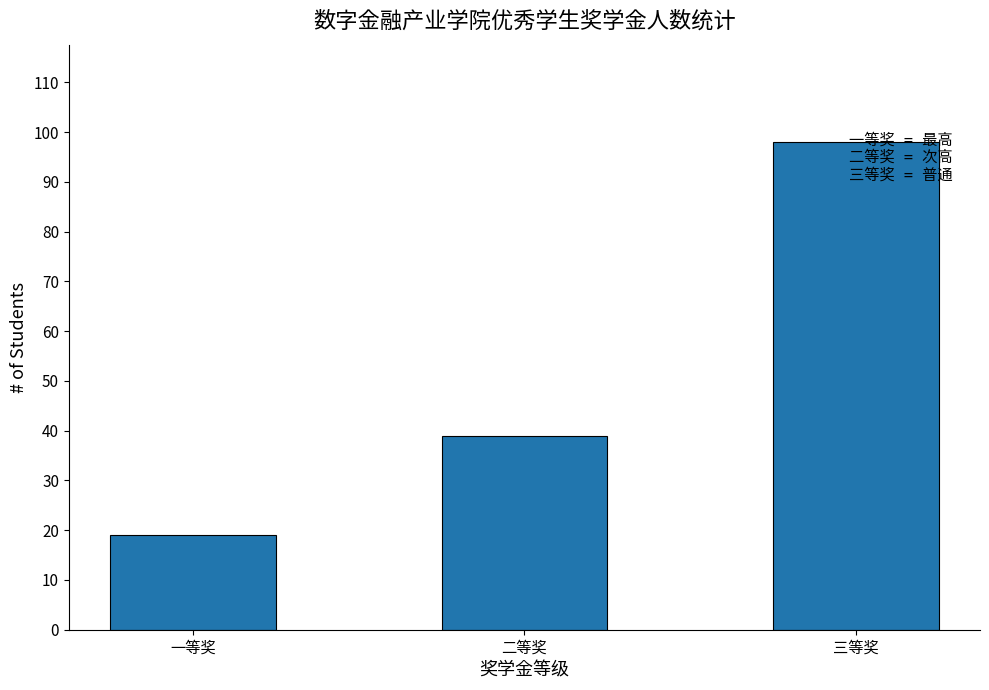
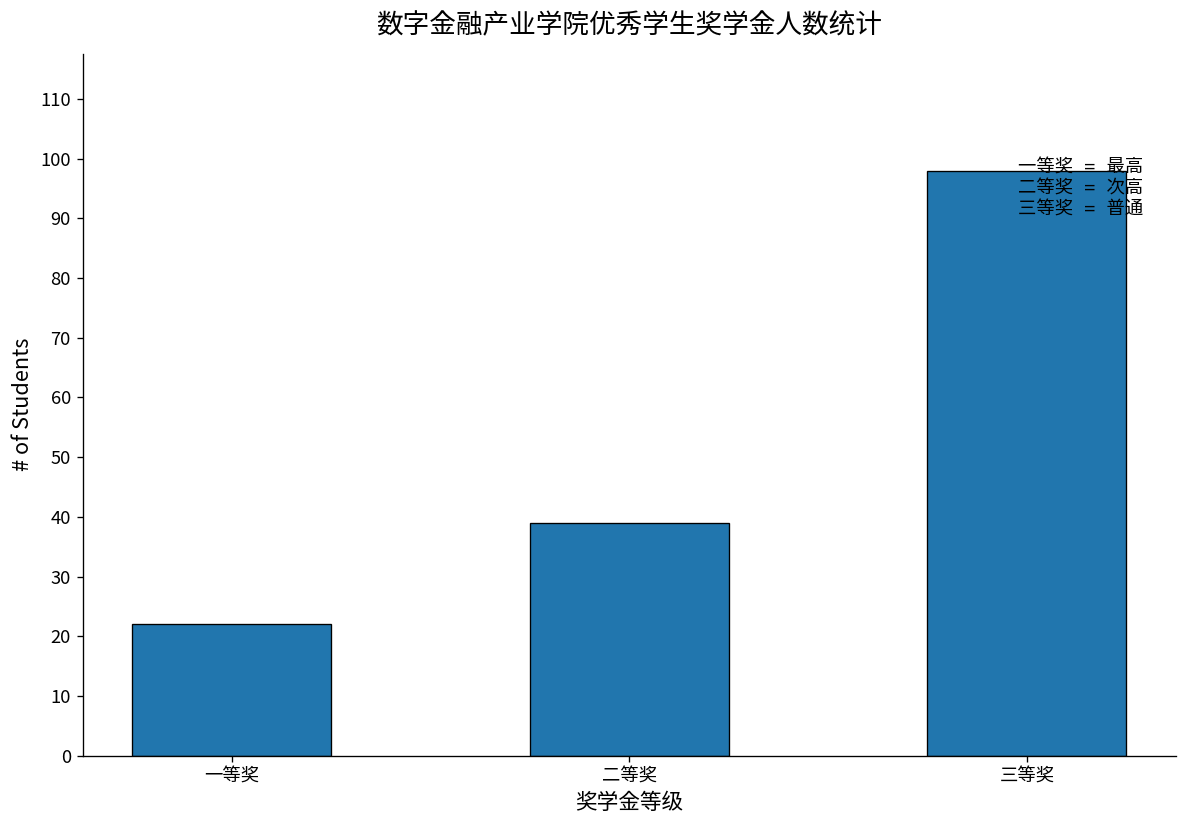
  {
-   "一等奖": 19,
+   "一等奖": 22,
    "二等奖": 39,
    "三等奖": 98
  }
